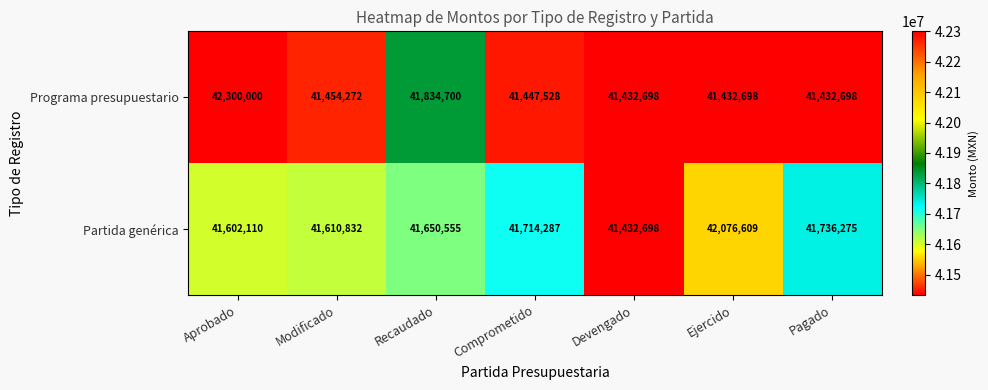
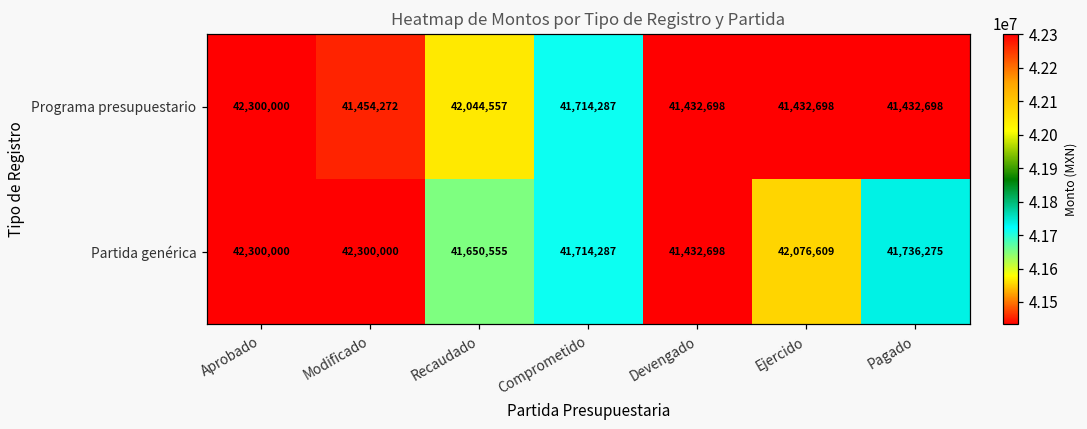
  {
    "Programa presupuestario": {
      "Aprobado": "42,300,000",
      "Modificado": "41,454,272",
-     "Recaudado": "41,834,700",
-     "Comprometido": "41,447,528",
+     "Recaudado": "42,044,557",
+     "Comprometido": "41,714,287",
      "Devengado": "41,432,698",
      "Ejercido": "41,432,698",
      "Pagado": "41,432,698"
    },
    "Partida genérica": {
-     "Aprobado": "41,602,110",
-     "Modificado": "41,610,832",
+     "Aprobado": "42,300,000",
+     "Modificado": "42,300,000",
      "Recaudado": "41,650,555",
      "Comprometido": "41,714,287",
      "Devengado": "41,432,698",
      "Ejercido": "42,076,609",
      "Pagado": "41,736,275"
    }
  }
